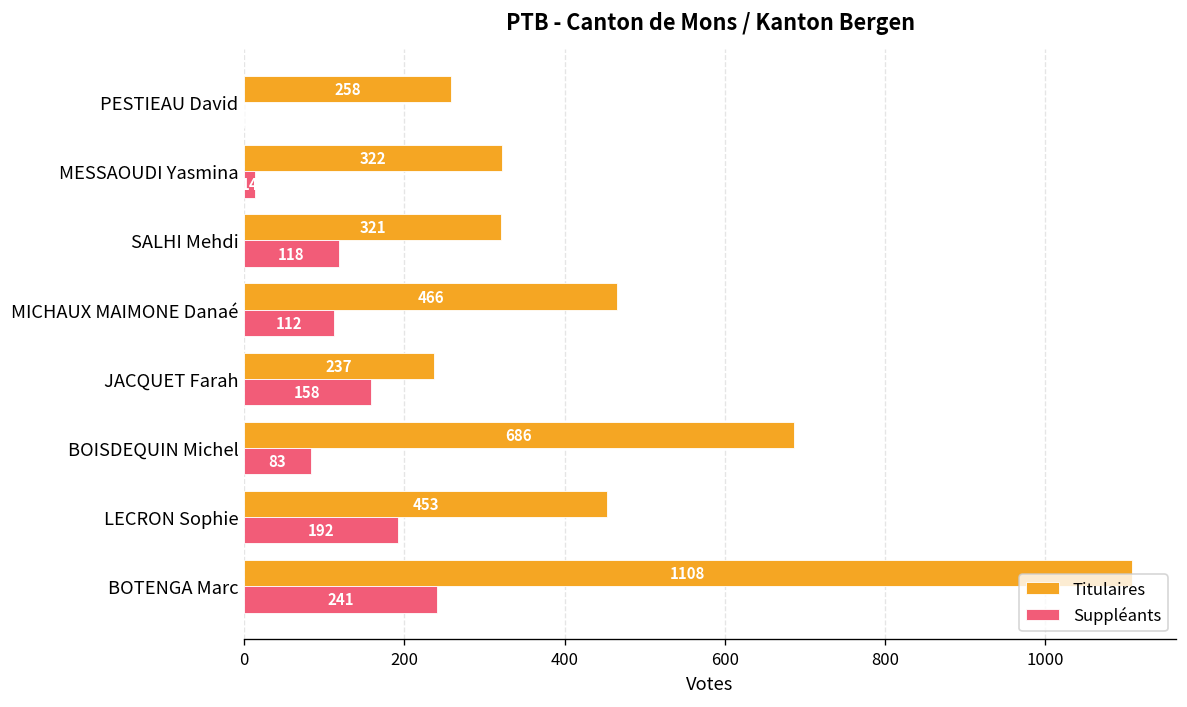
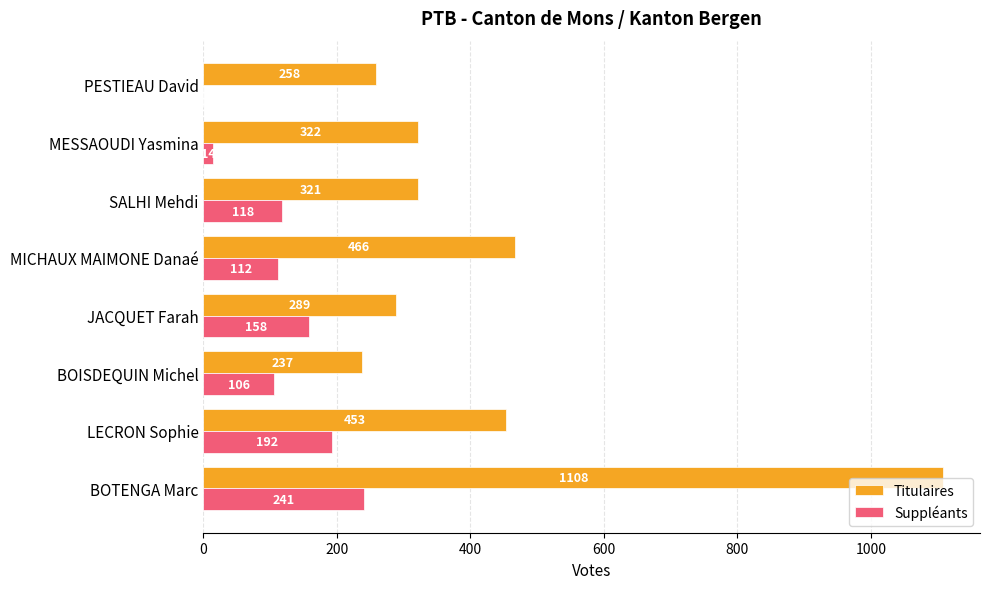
  {
    "Titulaires": {
      "PESTIEAU David": 258,
      "MESSAOUDI Yasmina": 322,
      "SALHI Mehdi": 321,
      "MICHAUX MAIMONE Danaé": 466,
-     "JACQUET Farah": 237,
-     "BOISDEQUIN Michel": 686,
+     "JACQUET Farah": 289,
+     "BOISDEQUIN Michel": 237,
      "LECRON Sophie": 453,
      "BOTENGA Marc": 1108
    },
    "Suppléants": {
      "SALHI Mehdi": 118,
      "MICHAUX MAIMONE Danaé": 112,
      "JACQUET Farah": 158,
-     "BOISDEQUIN Michel": 83,
+     "BOISDEQUIN Michel": 106,
      "LECRON Sophie": 192,
      "BOTENGA Marc": 241
    }
  }
